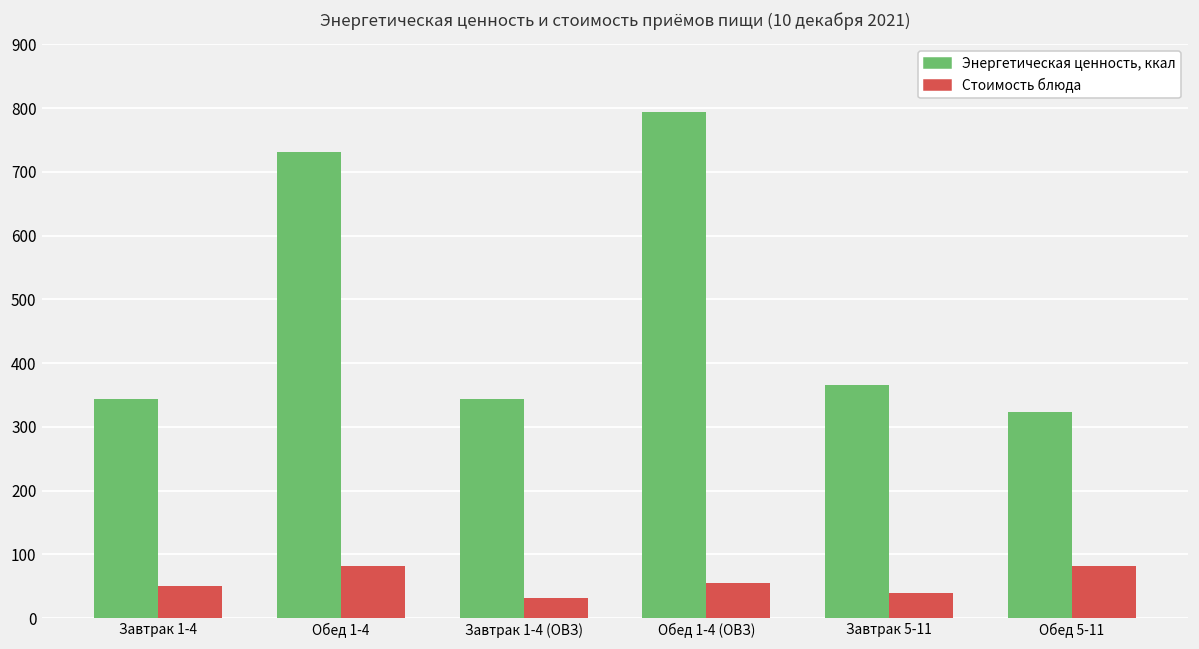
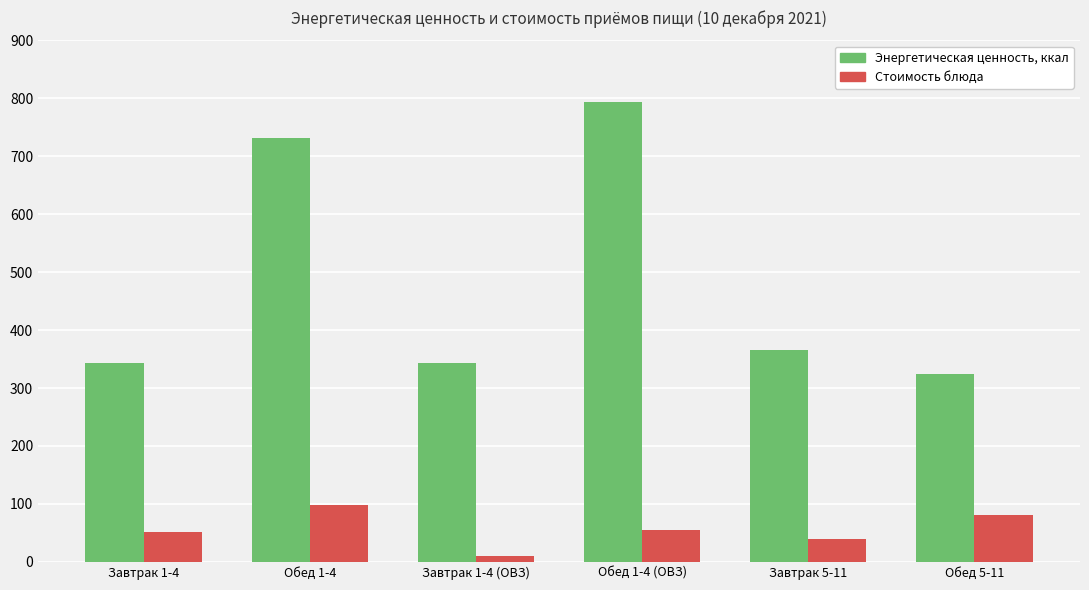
  {
    "Энергетическая ценность, ккал": {
      "Завтрак 1-4": 340,
      "Обед 1-4": 730,
      "Завтрак 1-4 (ОВЗ)": 340,
      "Обед 1-4 (ОВЗ)": 790,
      "Завтрак 5-11": 370,
      "Обед 5-11": 320
    },
    "Стоимость блюда": {
      "Завтрак 1-4": 50,
-     "Обед 1-4": 80,
-     "Завтрак 1-4 (ОВЗ)": 30,
+     "Обед 1-4": 100,
+     "Завтрак 1-4 (ОВЗ)": 10,
      "Обед 1-4 (ОВЗ)": 60,
      "Завтрак 5-11": 40,
      "Обед 5-11": 80
    }
  }
